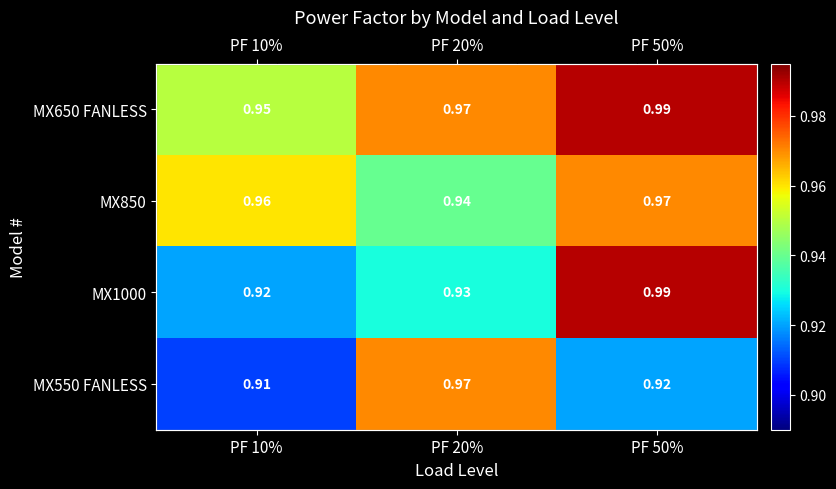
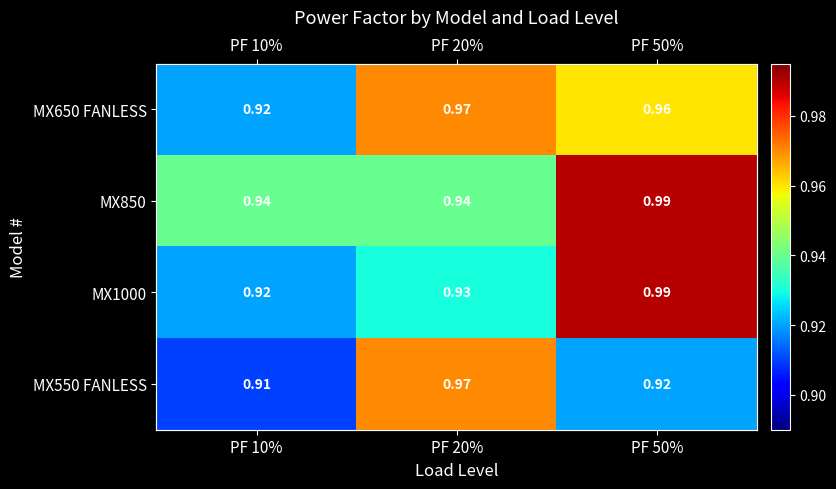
  {
    "MX650 FANLESS": {
-     "PF 10%": 0.95,
+     "PF 10%": 0.92,
      "PF 20%": 0.97,
-     "PF 50%": 0.99
+     "PF 50%": 0.96
    },
    "MX850": {
-     "PF 10%": 0.96,
+     "PF 10%": 0.94,
      "PF 20%": 0.94,
-     "PF 50%": 0.97
+     "PF 50%": 0.99
    },
    "MX1000": {
      "PF 10%": 0.92,
      "PF 20%": 0.93,
      "PF 50%": 0.99
    },
    "MX550 FANLESS": {
      "PF 10%": 0.91,
      "PF 20%": 0.97,
      "PF 50%": 0.92
    }
  }
